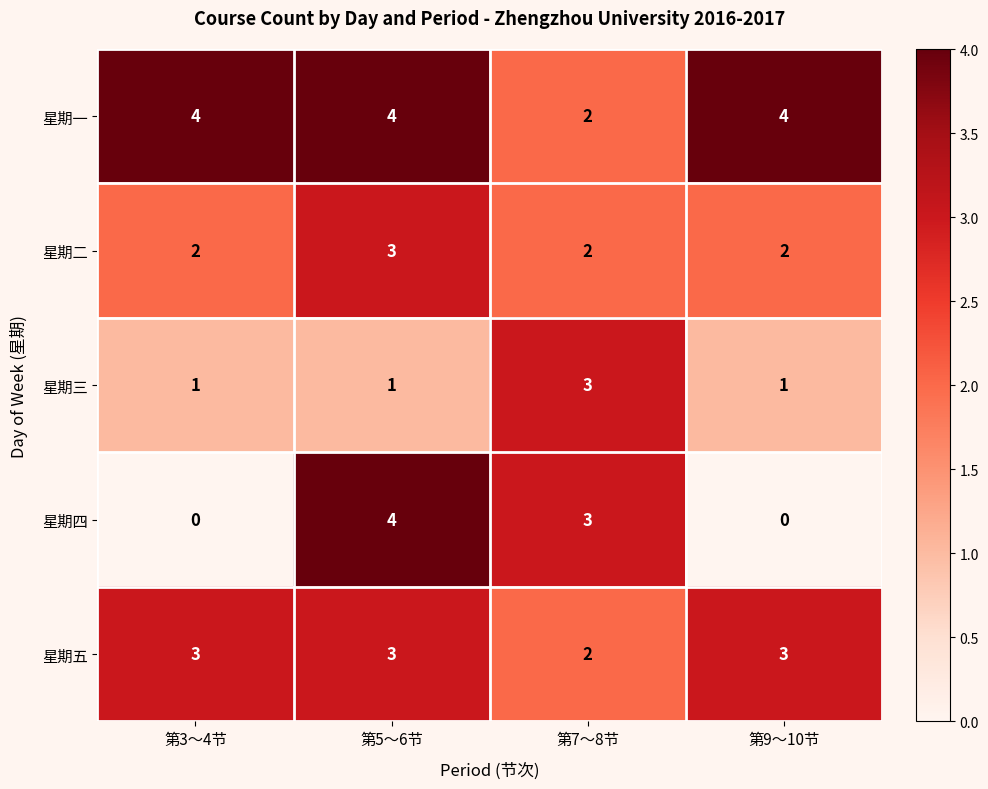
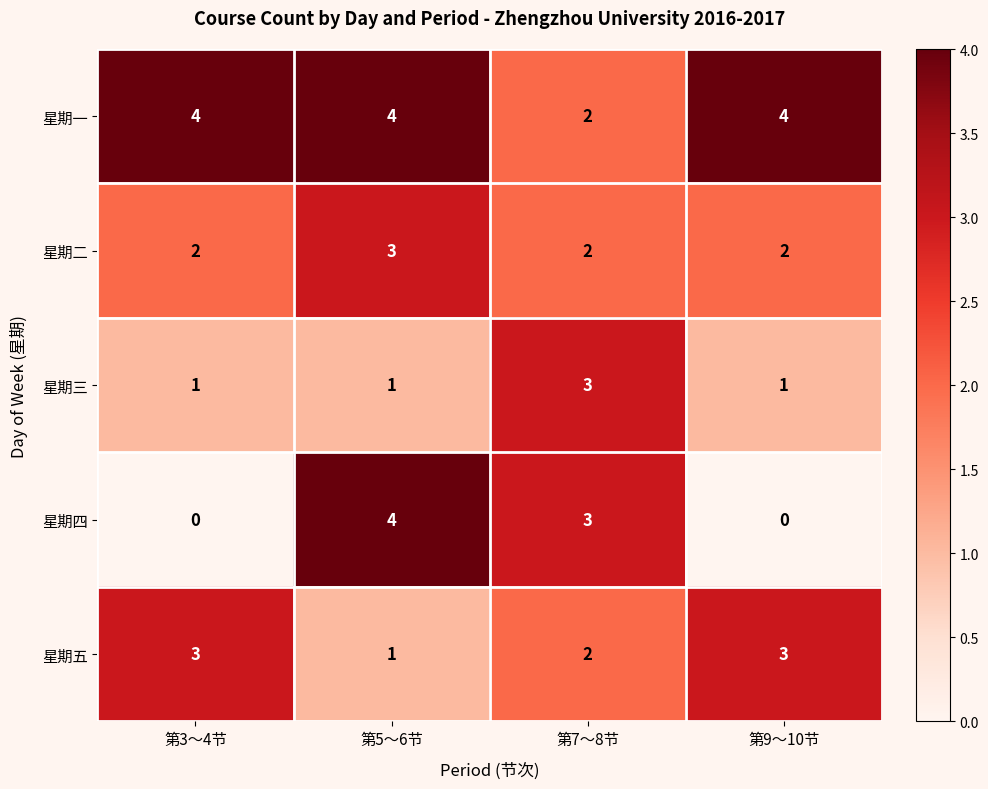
  {
    "星期一": {
      "第3～4节": 4,
      "第5～6节": 4,
      "第7～8节": 2,
      "第9～10节": 4
    },
    "星期二": {
      "第3～4节": 2,
      "第5～6节": 3,
      "第7～8节": 2,
      "第9～10节": 2
    },
    "星期三": {
      "第3～4节": 1,
      "第5～6节": 1,
      "第7～8节": 3,
      "第9～10节": 1
    },
    "星期四": {
      "第3～4节": 0,
      "第5～6节": 4,
      "第7～8节": 3,
      "第9～10节": 0
    },
    "星期五": {
      "第3～4节": 3,
-     "第5～6节": 3,
+     "第5～6节": 1,
      "第7～8节": 2,
      "第9～10节": 3
    }
  }
